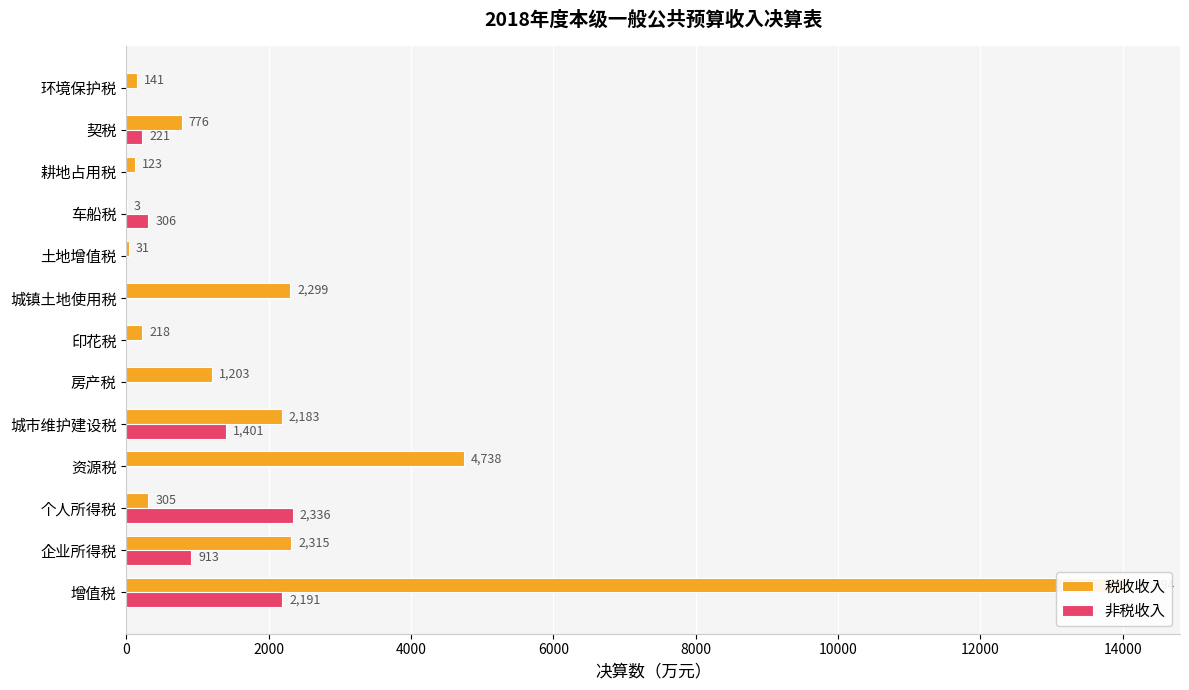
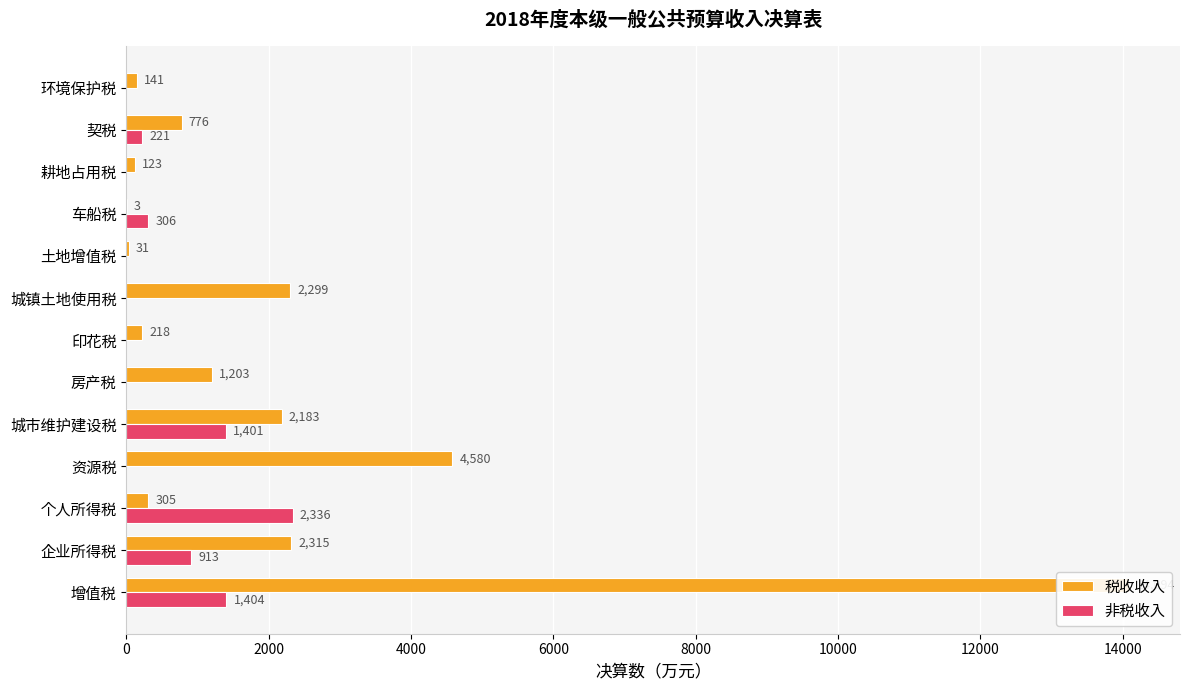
  {
    "税收收入": {
      "环境保护税": "141",
      "契税": "776",
      "耕地占用税": "123",
      "车船税": "3",
      "土地增值税": "31",
      "城镇土地使用税": "2,299",
      "印花税": "218",
      "房产税": "1,203",
      "城市维护建设税": "2,183",
-     "资源税": "4,738",
+     "资源税": "4,580",
      "个人所得税": "305",
      "企业所得税": "2,315"
    },
    "非税收入": {
      "契税": "221",
      "车船税": "306",
      "城市维护建设税": "1,401",
      "个人所得税": "2,336",
      "企业所得税": "913",
-     "增值税": "2,191"
+     "增值税": "1,404"
    }
  }
